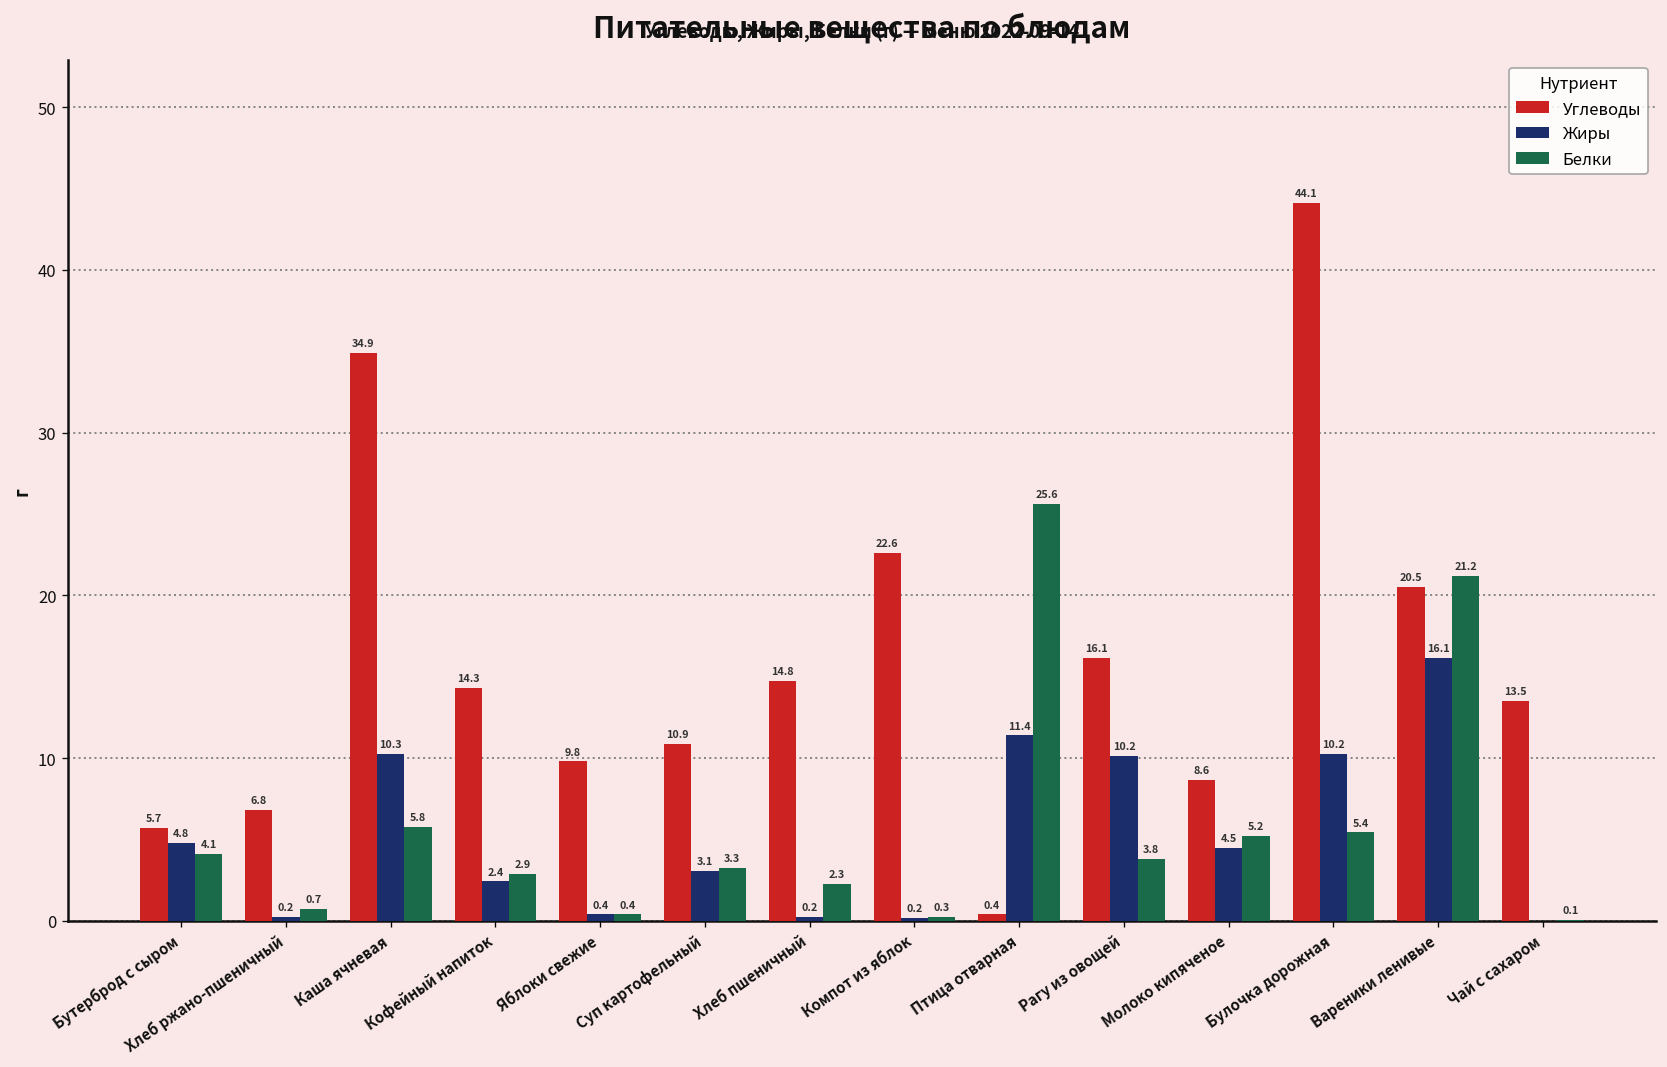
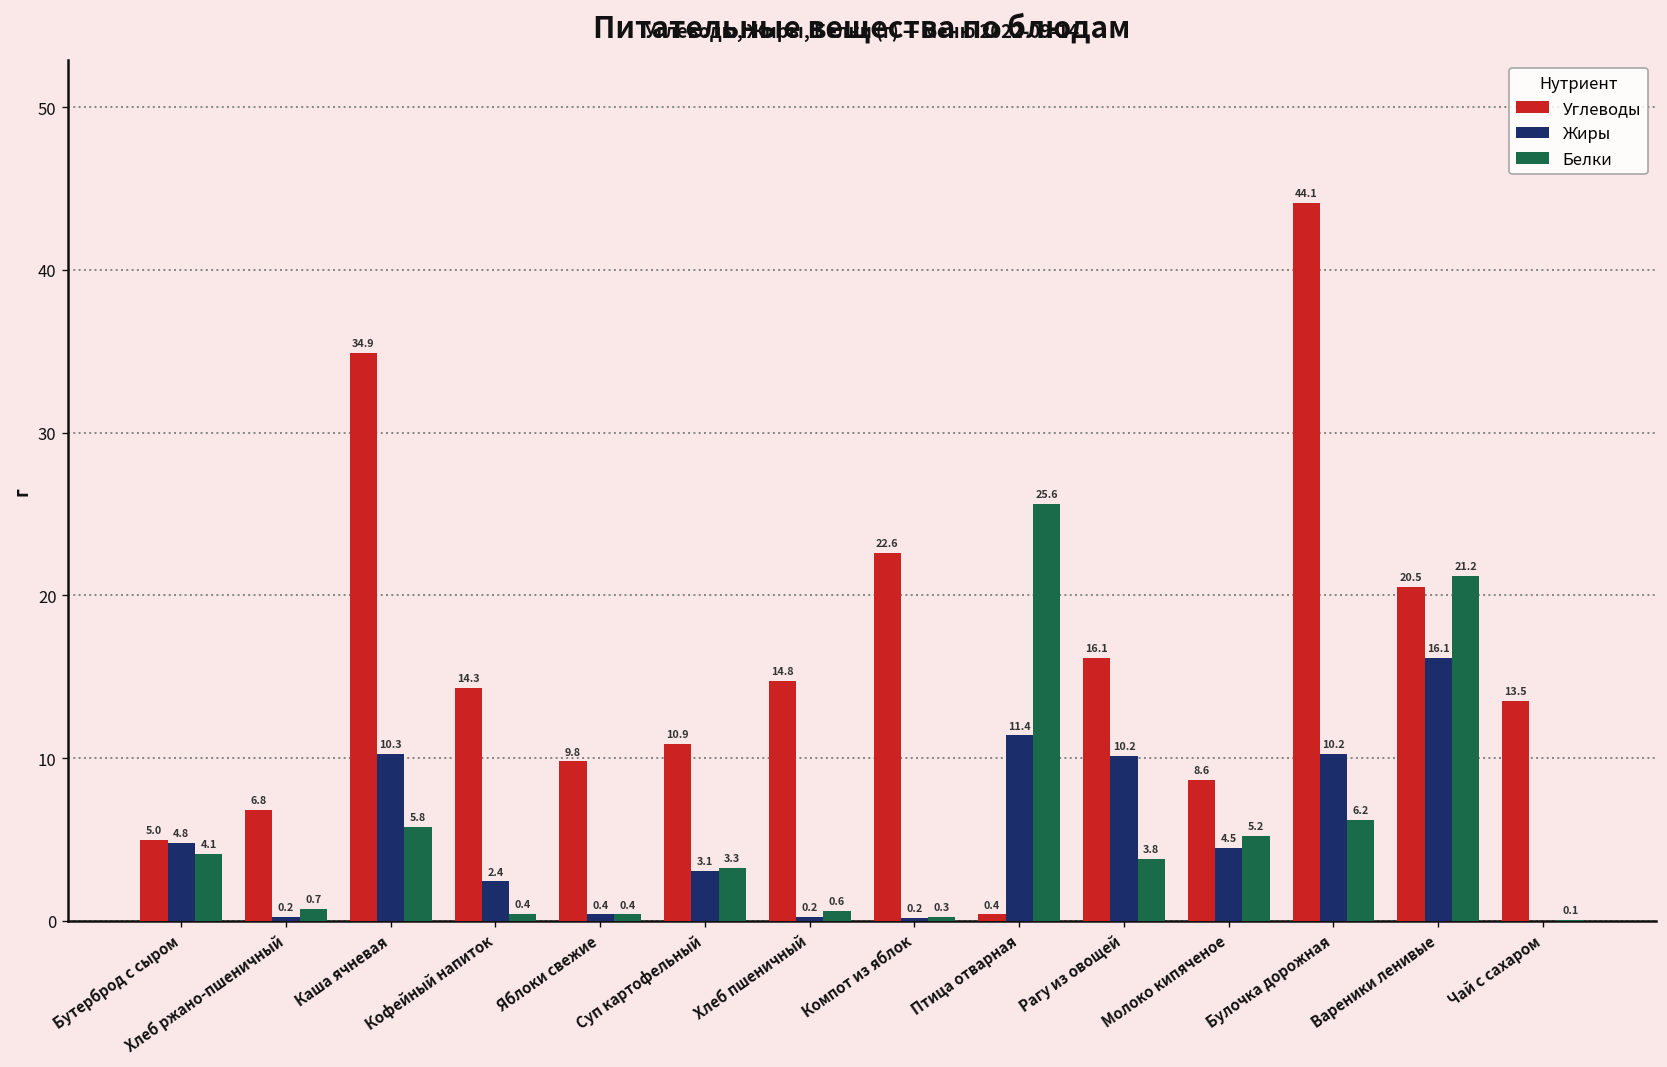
  {
    "Углеводы": {
-     "Бутерброд с сыром": 5.7,
+     "Бутерброд с сыром": 5.0,
      "Хлеб ржано-пшеничный": 6.8,
      "Каша ячневая": 34.9,
      "Кофейный напиток": 14.3,
      "Яблоки свежие": 9.8,
      "Суп картофельный": 10.9,
      "Хлеб пшеничный": 14.8,
      "Компот из яблок": 22.6,
      "Птица отварная": 0.4,
      "Рагу из овощей": 16.1,
      "Молоко кипяченое": 8.6,
      "Булочка дорожная": 44.1,
      "Вареники ленивые": 20.5,
      "Чай с сахаром": 13.5
    },
    "Жиры": {
      "Бутерброд с сыром": 4.8,
      "Хлеб ржано-пшеничный": 0.2,
      "Каша ячневая": 10.3,
      "Кофейный напиток": 2.4,
      "Яблоки свежие": 0.4,
      "Суп картофельный": 3.1,
      "Хлеб пшеничный": 0.2,
      "Компот из яблок": 0.2,
      "Птица отварная": 11.4,
      "Рагу из овощей": 10.2,
      "Молоко кипяченое": 4.5,
      "Булочка дорожная": 10.2,
      "Вареники ленивые": 16.1
    },
    "Белки": {
      "Бутерброд с сыром": 4.1,
      "Хлеб ржано-пшеничный": 0.7,
      "Каша ячневая": 5.8,
-     "Кофейный напиток": 2.9,
+     "Кофейный напиток": 0.4,
      "Яблоки свежие": 0.4,
      "Суп картофельный": 3.3,
-     "Хлеб пшеничный": 2.3,
+     "Хлеб пшеничный": 0.6,
      "Компот из яблок": 0.3,
      "Птица отварная": 25.6,
      "Рагу из овощей": 3.8,
      "Молоко кипяченое": 5.2,
-     "Булочка дорожная": 5.4,
+     "Булочка дорожная": 6.2,
      "Вареники ленивые": 21.2,
      "Чай с сахаром": 0.1
    }
  }
